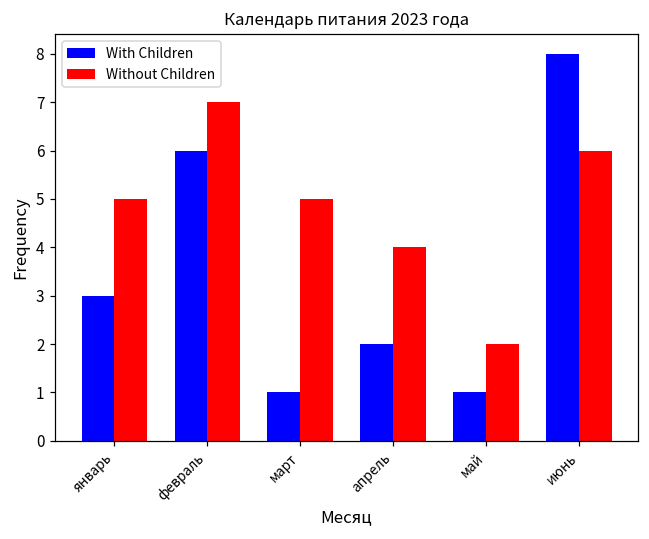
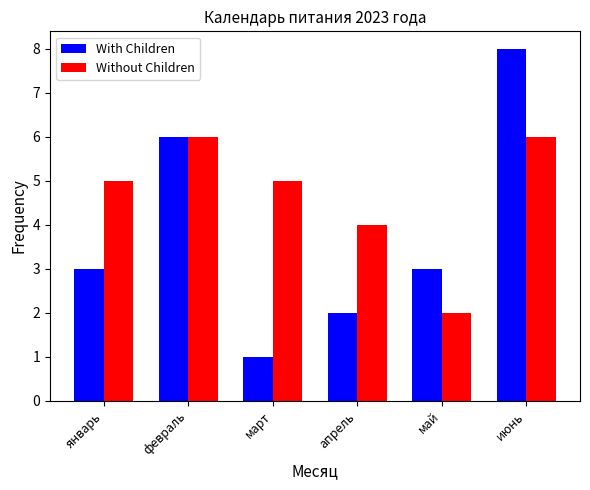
  {
    "With Children": {
      "январь": 3,
      "февраль": 6,
      "март": 1,
      "апрель": 2,
-     "май": 1,
+     "май": 3,
      "июнь": 8
    },
    "Without Children": {
      "январь": 5,
-     "февраль": 7,
+     "февраль": 6,
      "март": 5,
      "апрель": 4,
      "май": 2,
      "июнь": 6
    }
  }
